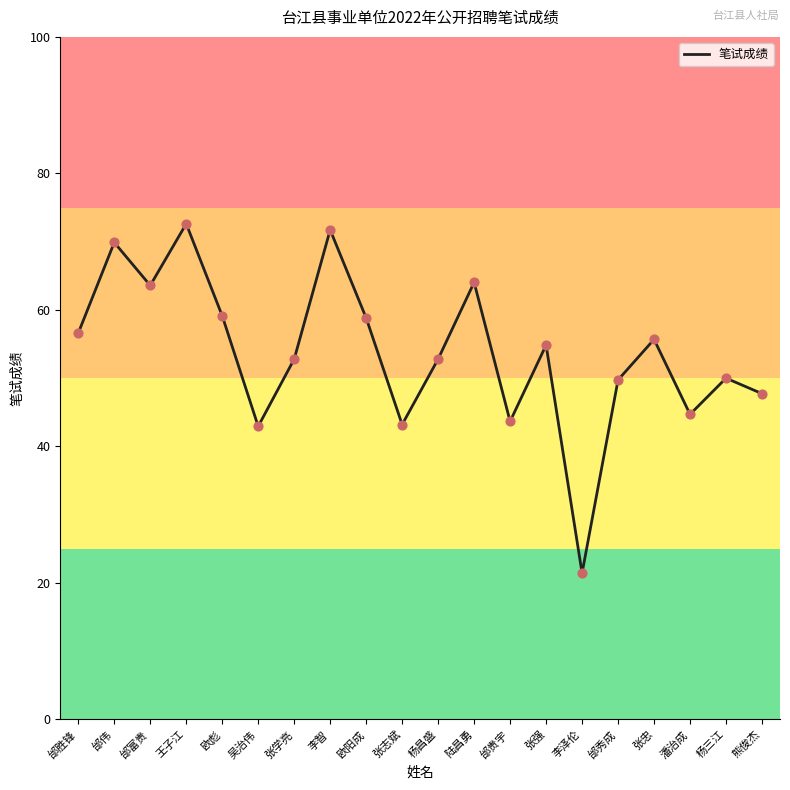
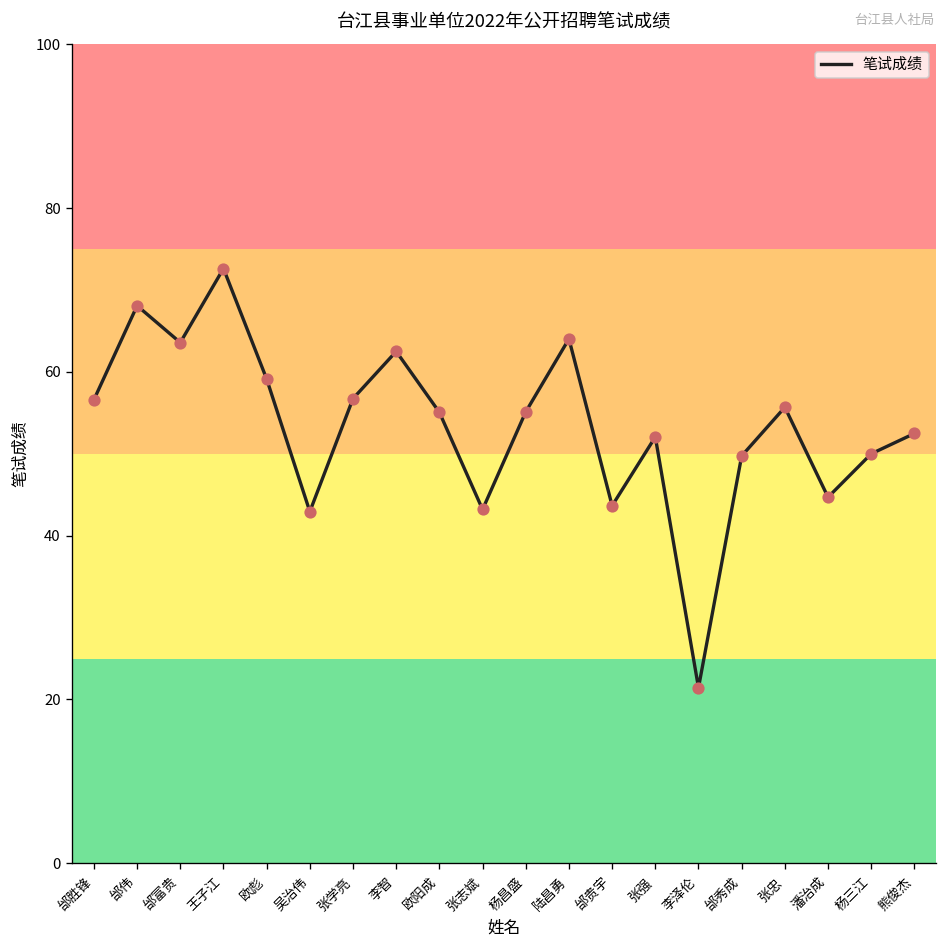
  {
    "邰胜锋": 57,
-   "邰伟": 70,
+   "邰伟": 68,
    "邰富贵": 64,
    "王子江": 73,
    "欧彪": 59,
    "吴治伟": 43,
-   "张学亮": 53,
-   "李智": 72,
-   "欧阳成": 59,
+   "张学亮": 57,
+   "李智": 63,
+   "欧阳成": 55,
    "张志斌": 43,
-   "杨昌盛": 53,
+   "杨昌盛": 55,
    "陆昌勇": 64,
    "邰贵宇": 44,
-   "张强": 55,
+   "张强": 52,
    "李泽伦": 21,
    "邰秀成": 50,
    "张忠": 56,
    "潘治成": 45,
    "杨三江": 50,
-   "熊俊杰": 48
+   "熊俊杰": 52
  }
